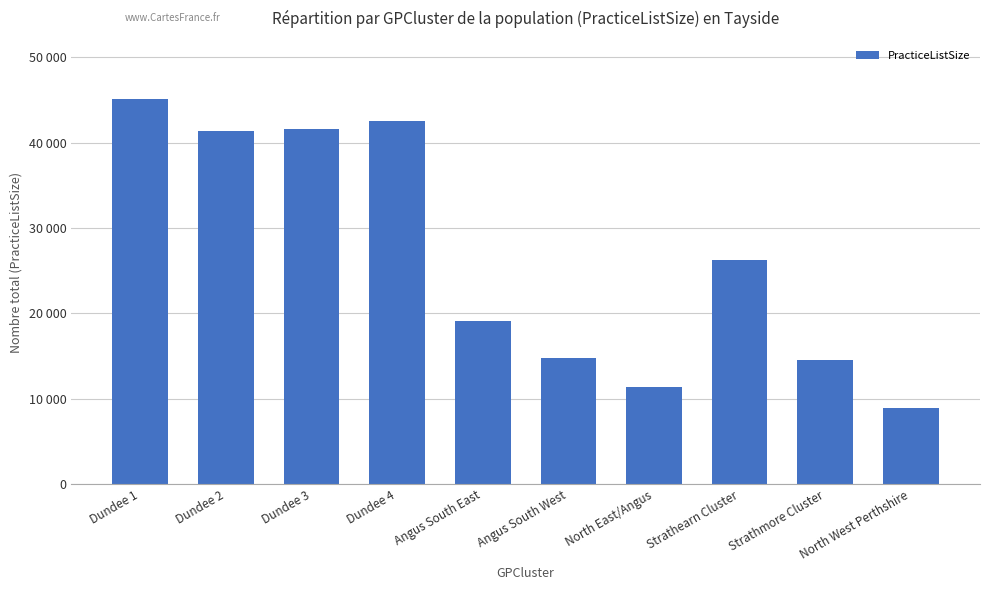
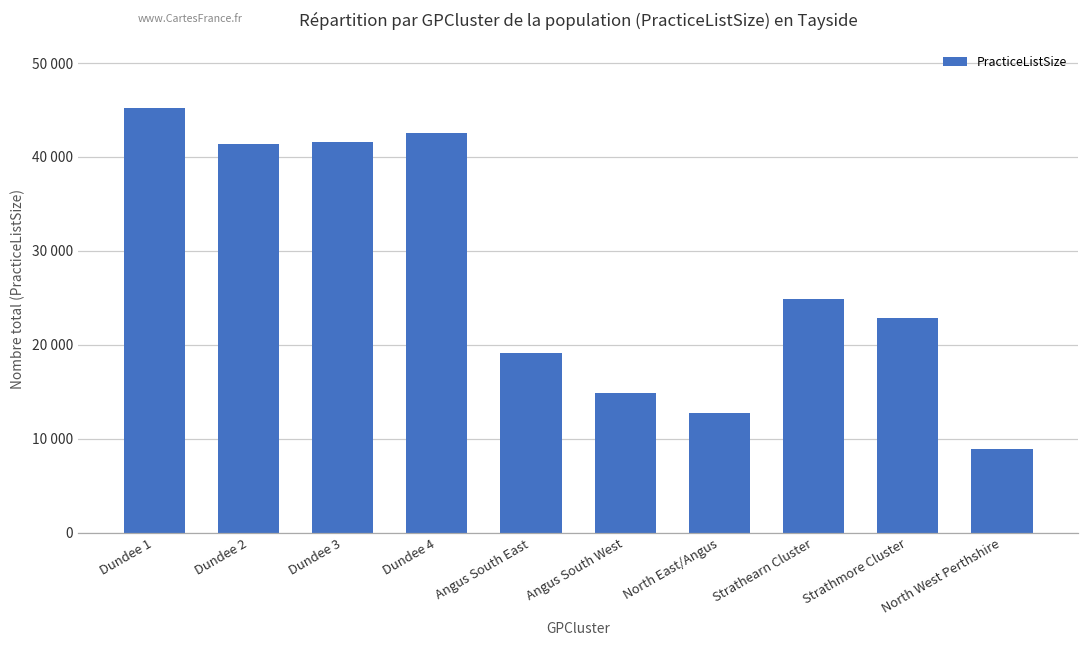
  {
    "Dundee 1": 45000,
    "Dundee 2": 41000,
    "Dundee 3": 42000,
    "Dundee 4": 43000,
    "Angus South East": 19000,
    "Angus South West": 15000,
-   "North East/Angus": 11000,
-   "Strathearn Cluster": 26000,
-   "Strathmore Cluster": 15000,
+   "North East/Angus": 13000,
+   "Strathearn Cluster": 25000,
+   "Strathmore Cluster": 23000,
    "North West Perthshire": 9000
  }
